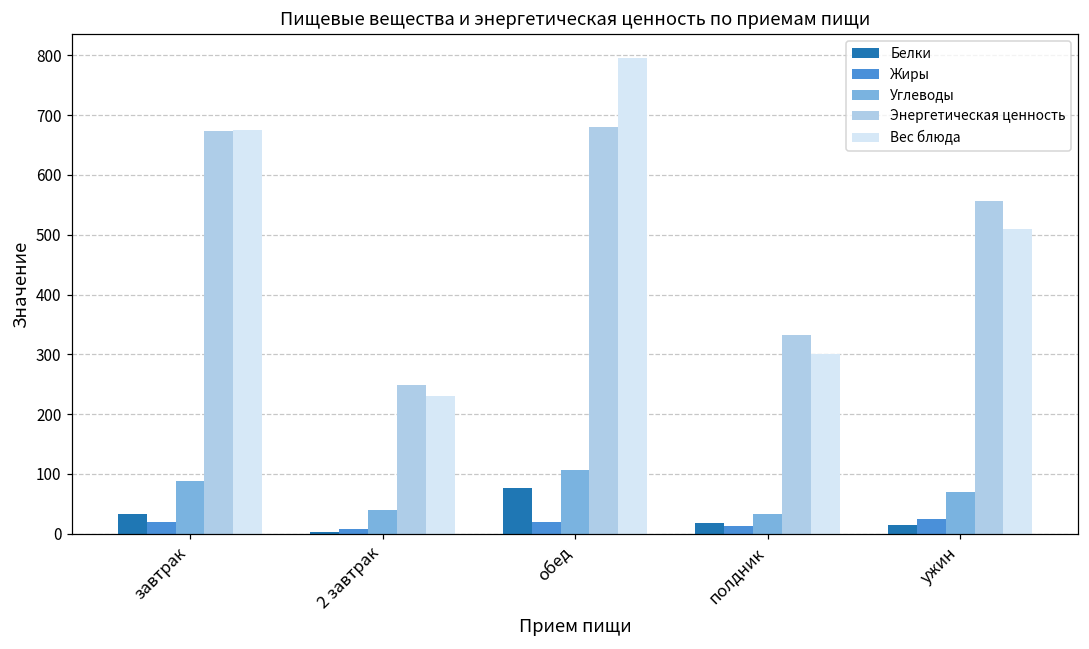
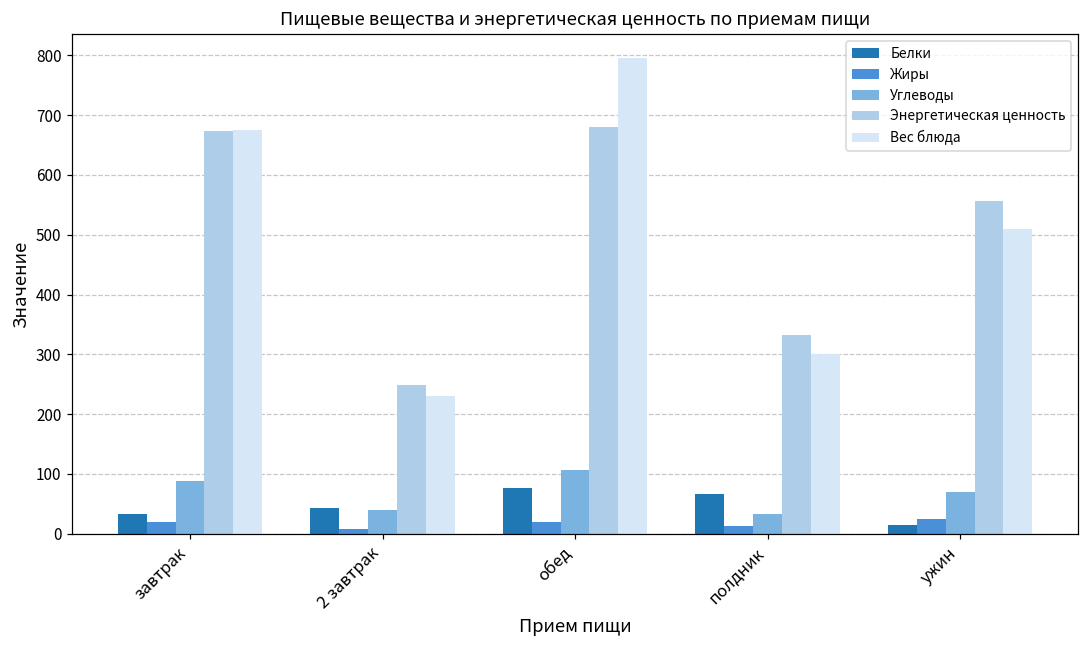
  {
    "Белки": {
      "завтрак": 30,
-     "2 завтрак": 0,
+     "2 завтрак": 40,
      "обед": 80,
-     "полдник": 20,
+     "полдник": 70,
      "ужин": 10
    }
  }
